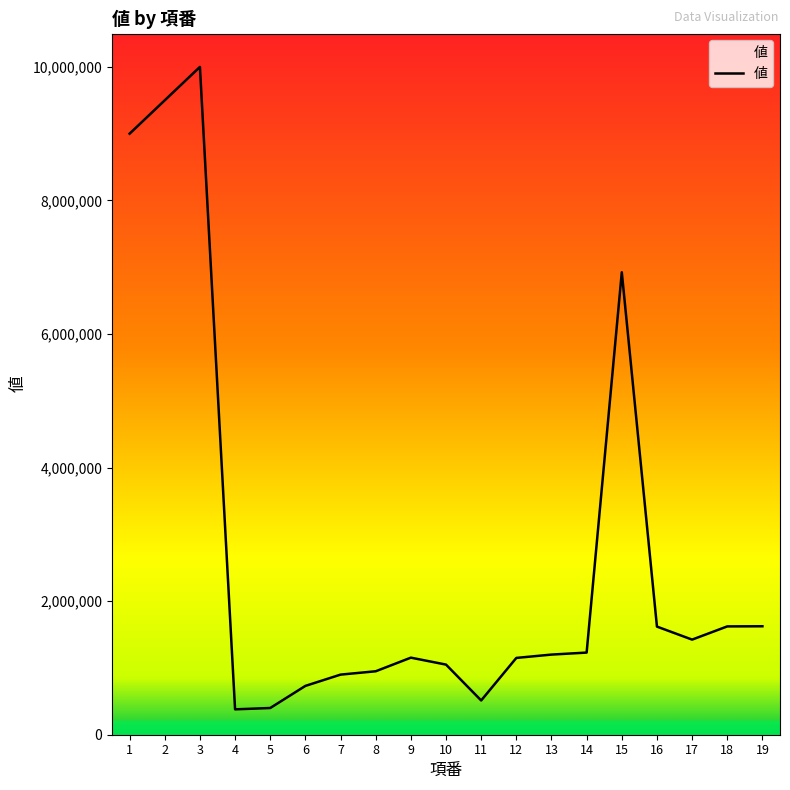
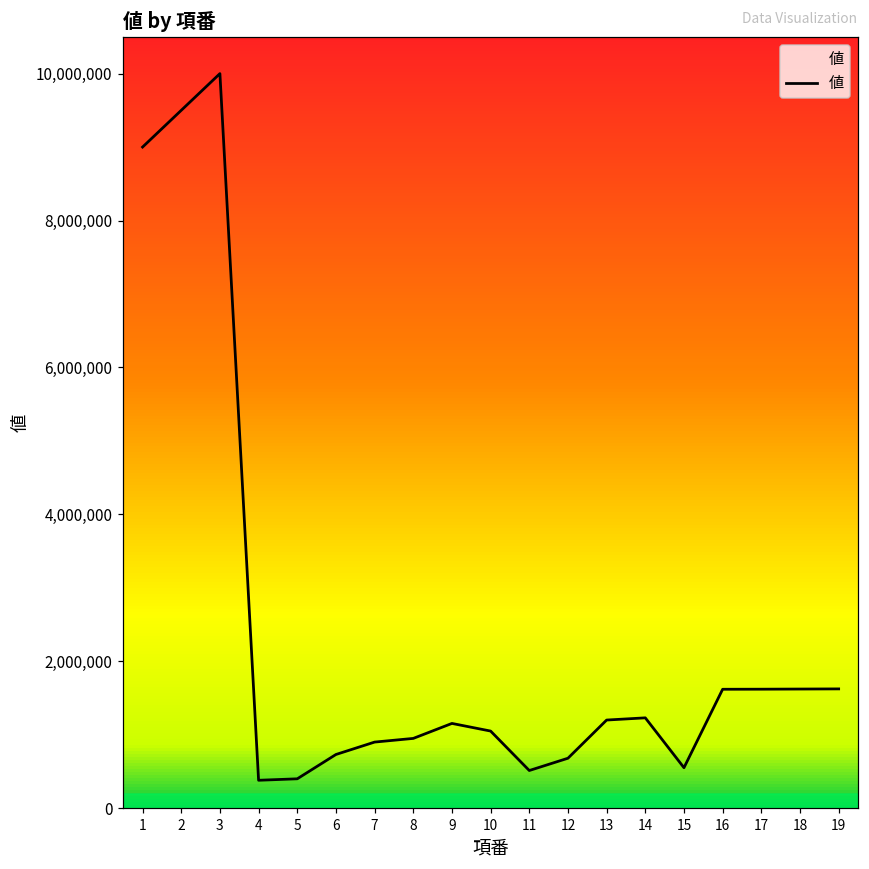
  {
    "1": "9,000,000",
    "2": "9,500,000",
    "3": "10,000,000",
    "4": "400,000",
    "5": "400,000",
    "6": "700,000",
    "7": "900,000",
    "8": "1,000,000",
    "9": "1,200,000",
    "10": "1,100,000",
    "11": "500,000",
-   "12": "1,200,000",
+   "12": "700,000",
    "13": "1,200,000",
    "14": "1,200,000",
-   "15": "6,900,000",
+   "15": "600,000",
    "16": "1,600,000",
-   "17": "1,400,000",
+   "17": "1,600,000",
    "18": "1,600,000",
    "19": "1,600,000"
  }
